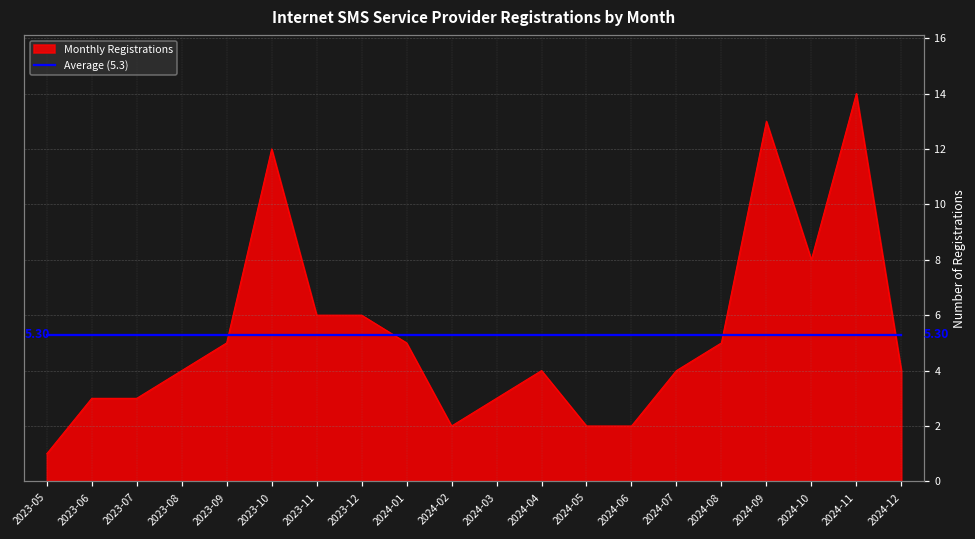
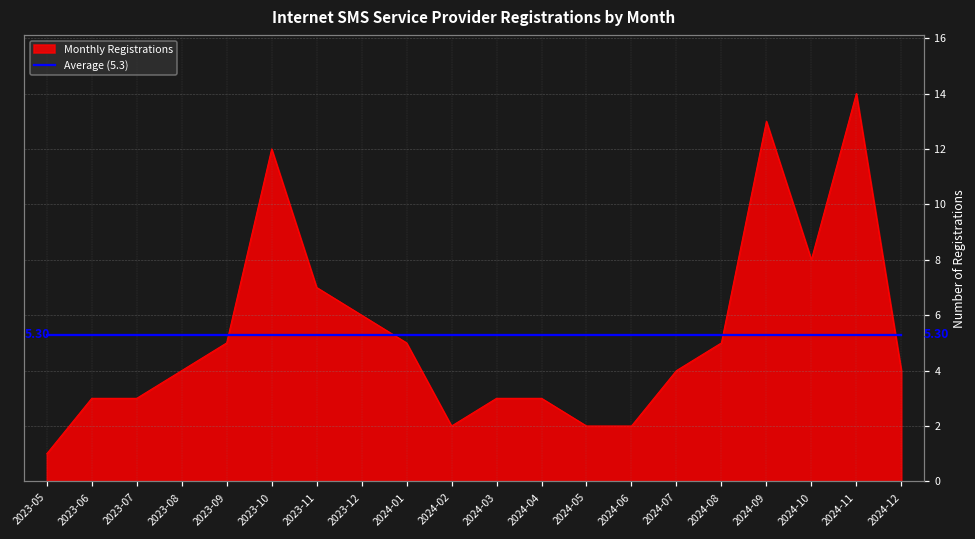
  {
    "Monthly Registrations": {
      "2023-05": 1,
      "2023-06": 3,
      "2023-07": 3,
      "2023-08": 4,
      "2023-09": 5,
      "2023-10": 12,
-     "2023-11": 6,
+     "2023-11": 7,
      "2023-12": 6,
      "2024-01": 5,
      "2024-02": 2,
      "2024-03": 3,
-     "2024-04": 4,
+     "2024-04": 3,
      "2024-05": 2,
      "2024-06": 2,
      "2024-07": 4,
      "2024-08": 5,
      "2024-09": 13,
      "2024-10": 8,
      "2024-11": 14,
      "2024-12": 4
    },
    "Average (5.3)": {
      "2023-05": 5.30,
      "2024-12": 5.30
    }
  }
